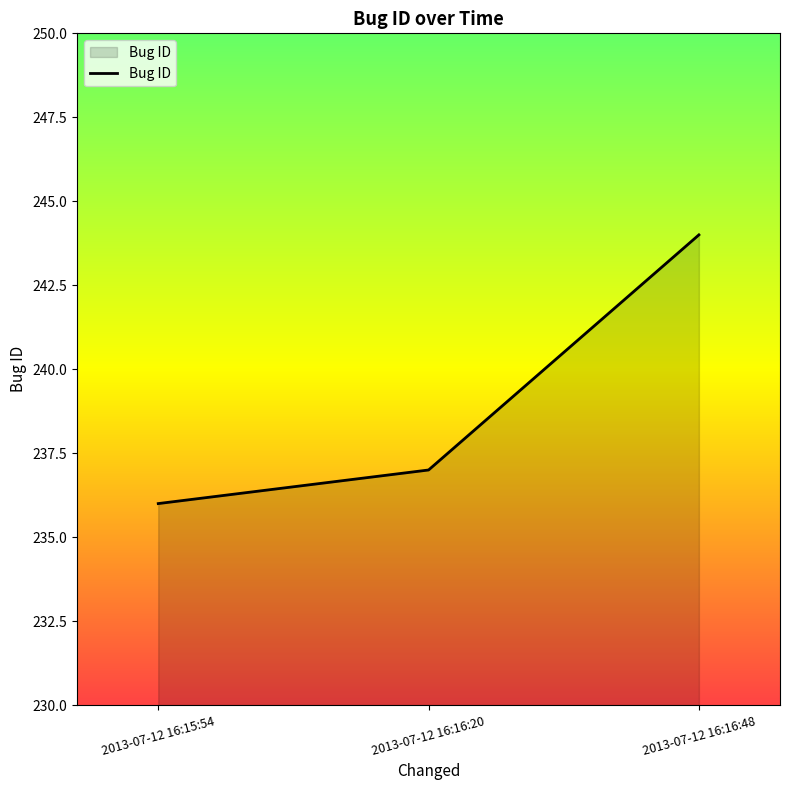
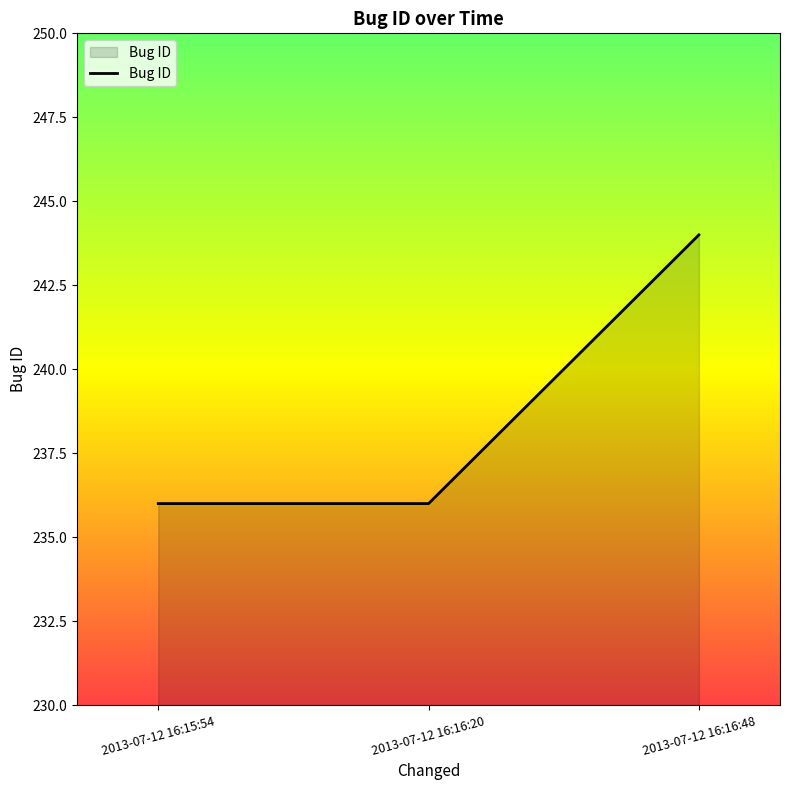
  {
    "2013-07-12 16:15:54": 236,
-   "2013-07-12 16:16:20": 237,
+   "2013-07-12 16:16:20": 236,
    "2013-07-12 16:16:48": 244
  }
